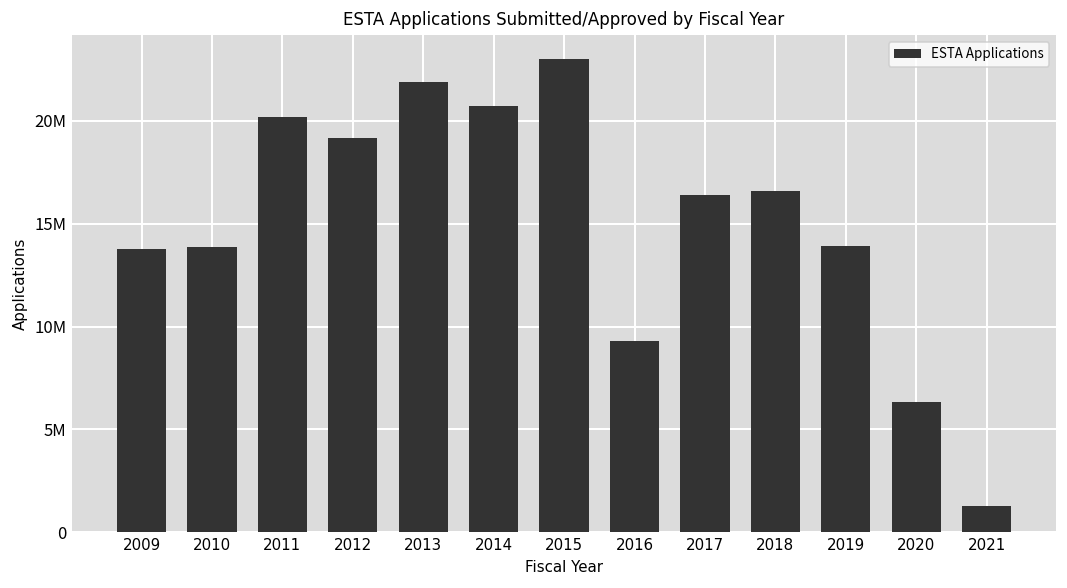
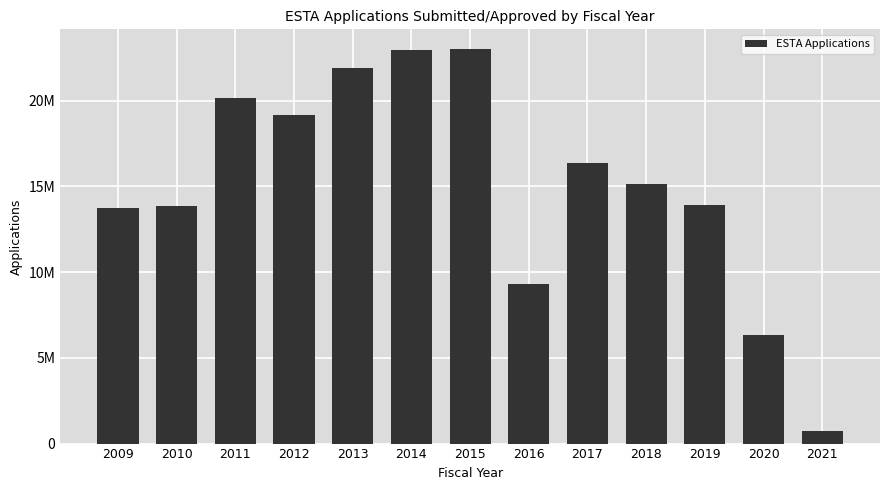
  {
    "2009": 13800000,
    "2010": 13900000,
    "2011": 20200000,
    "2012": 19100000,
    "2013": 21900000,
-   "2014": 20700000,
+   "2014": 23000000,
    "2015": 23000000,
    "2016": 9300000,
    "2017": 16400000,
-   "2018": 16600000,
+   "2018": 15100000,
    "2019": 13900000,
    "2020": 6300000,
-   "2021": 1300000
+   "2021": 700000
  }
